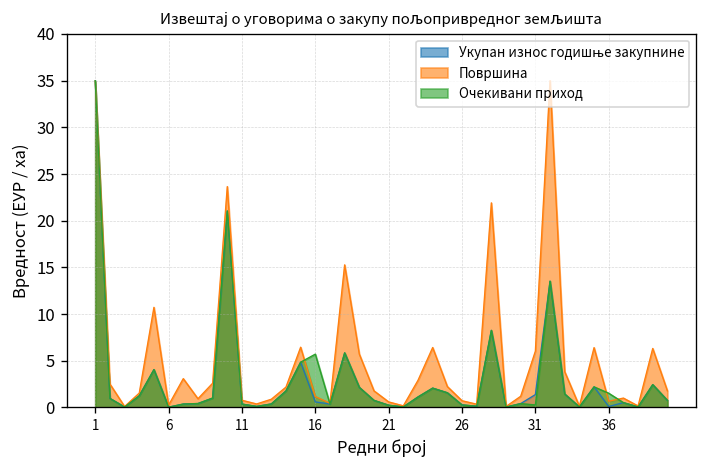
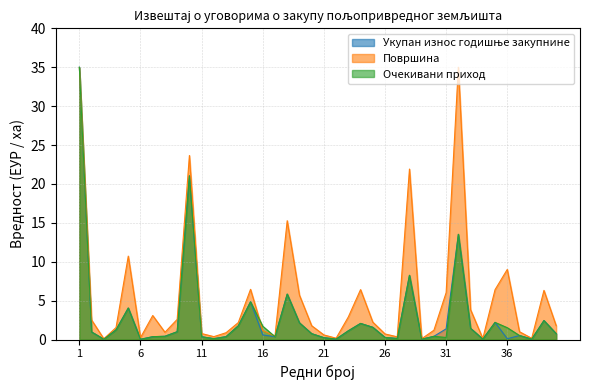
  {
    "Укупан износ годишње закупнине": {
      "16": 1,
      "31": 1,
      "36": 0
    },
    "Површина": {
      "11": 1,
      "16": 1,
      "21": 1,
      "26": 1,
      "31": 6,
-     "36": 1
+     "36": 9
    },
    "Очекивани приход": {
-     "16": 6,
+     "16": 2,
      "31": 0,
      "36": 2
    }
  }
